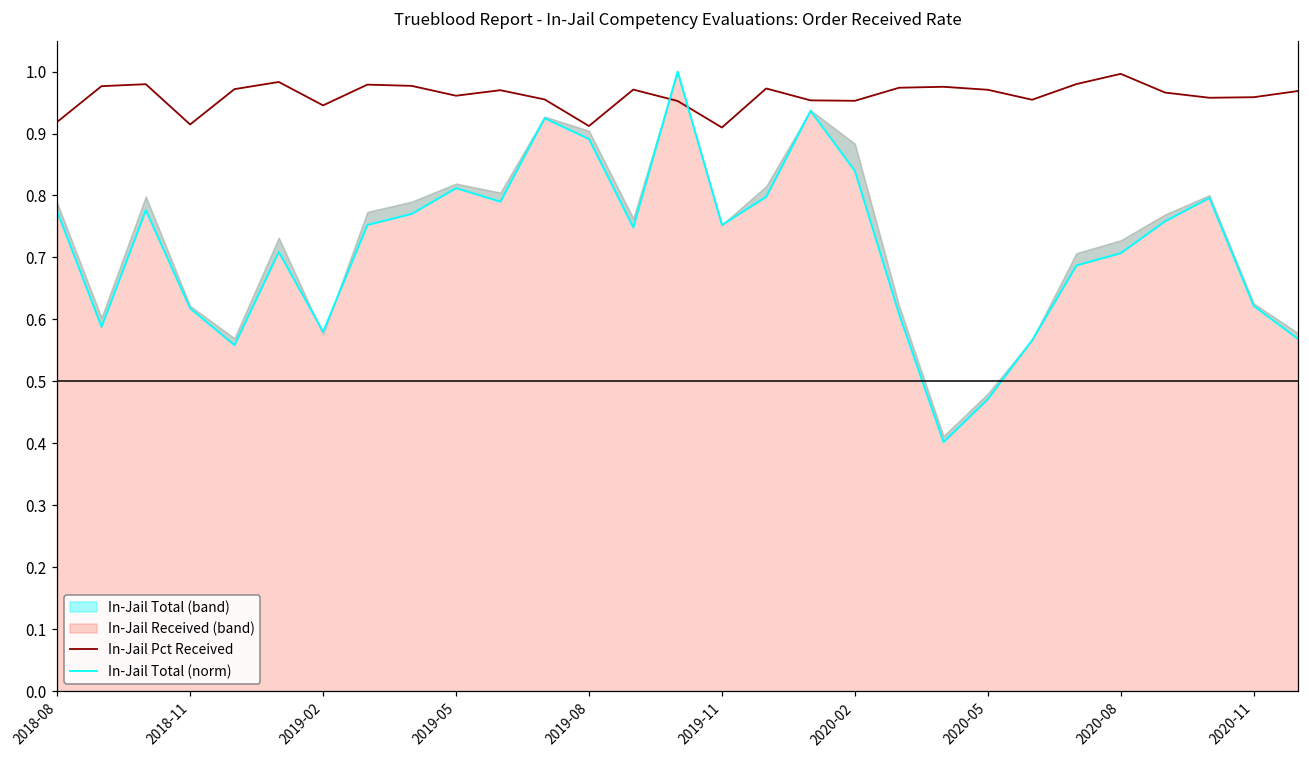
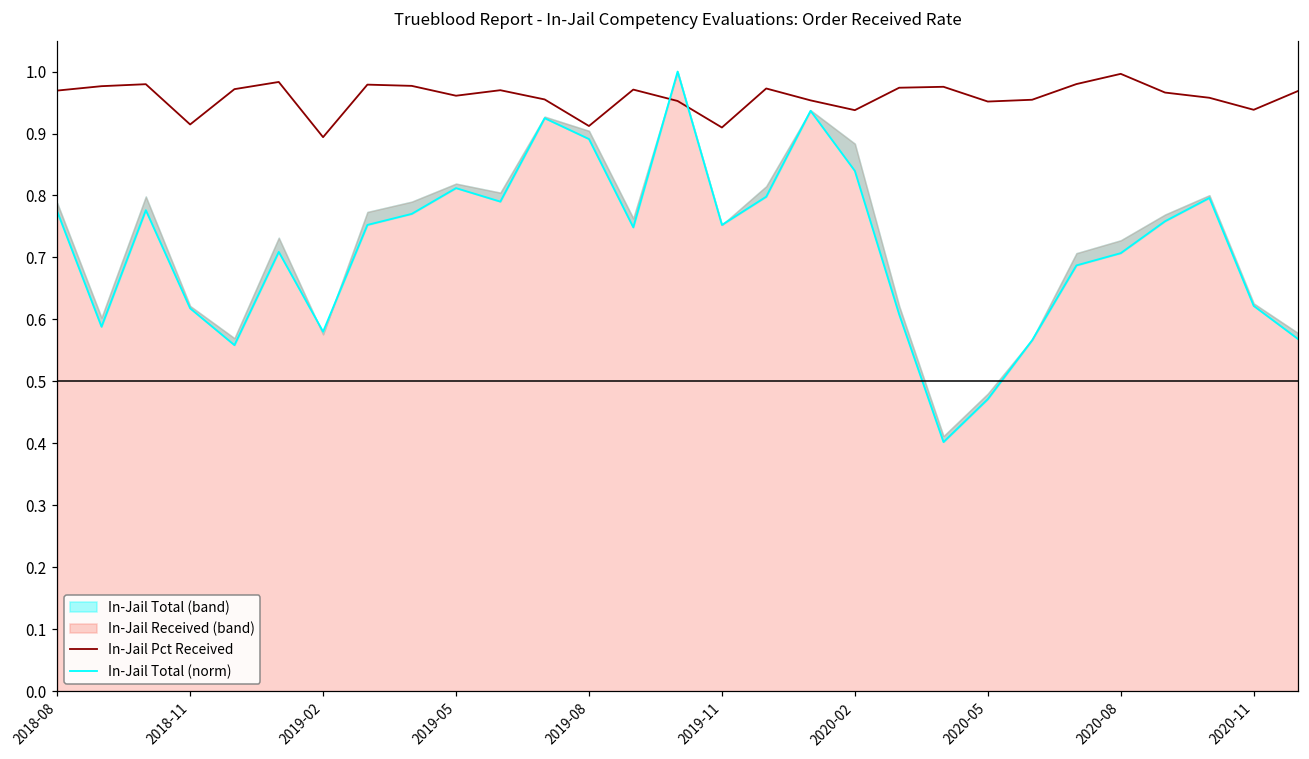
  {
    "In-Jail Pct Received": {
-     "2018-08": 0.92,
+     "2018-08": 0.97,
      "2018-11": 0.91,
-     "2019-02": 0.95,
+     "2019-02": 0.89,
      "2019-05": 0.96,
      "2019-08": 0.91,
      "2019-11": 0.91,
-     "2020-02": 0.95,
-     "2020-05": 0.97,
+     "2020-02": 0.94,
+     "2020-05": 0.95,
      "2020-08": 1.00,
-     "2020-11": 0.96
+     "2020-11": 0.94
    }
  }
